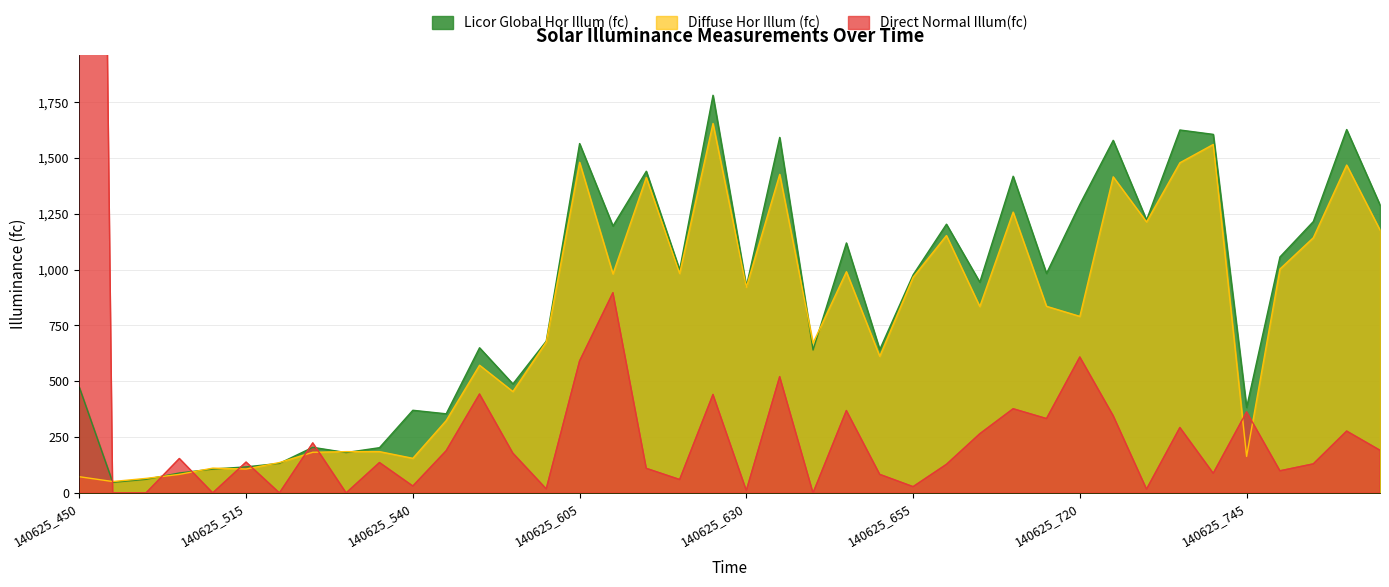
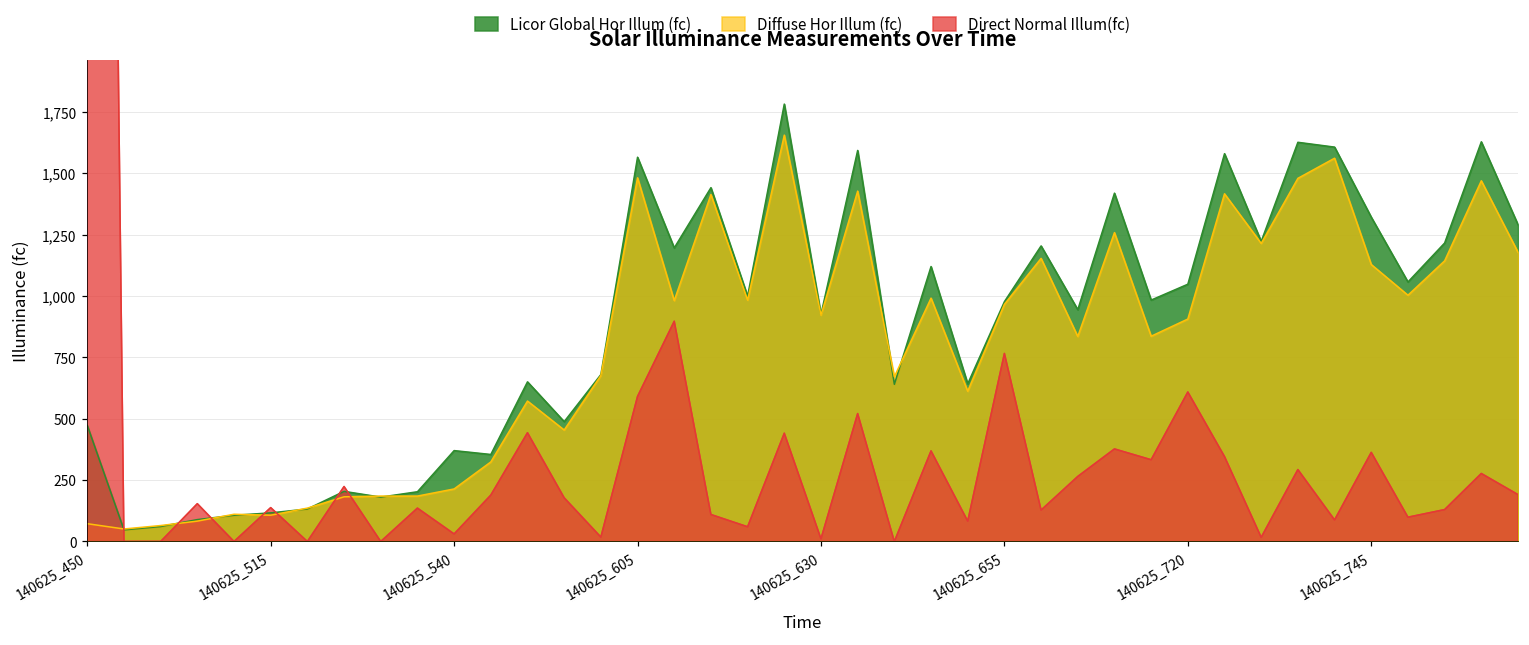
  {
    "Licor Global Hor Illum (fc)": {
      "140625_450": "470",
      "140625_540": "370",
      "140625_605": "1,570",
-     "140625_720": "1,290",
-     "140625_745": "380"
+     "140625_720": "1,050",
+     "140625_745": "1,320"
    },
    "Diffuse Hor Illum (fc)": {
      "140625_450": "70",
-     "140625_540": "160",
+     "140625_540": "210",
      "140625_605": "1,480",
-     "140625_720": "790",
-     "140625_745": "160"
+     "140625_720": "910",
+     "140625_745": "1,130"
    },
    "Direct Normal Illum(fc)": {
      "140625_515": "140",
      "140625_540": "30",
      "140625_605": "590",
      "140625_630": "10",
-     "140625_655": "30",
+     "140625_655": "770",
      "140625_720": "610",
      "140625_745": "360"
    }
  }
